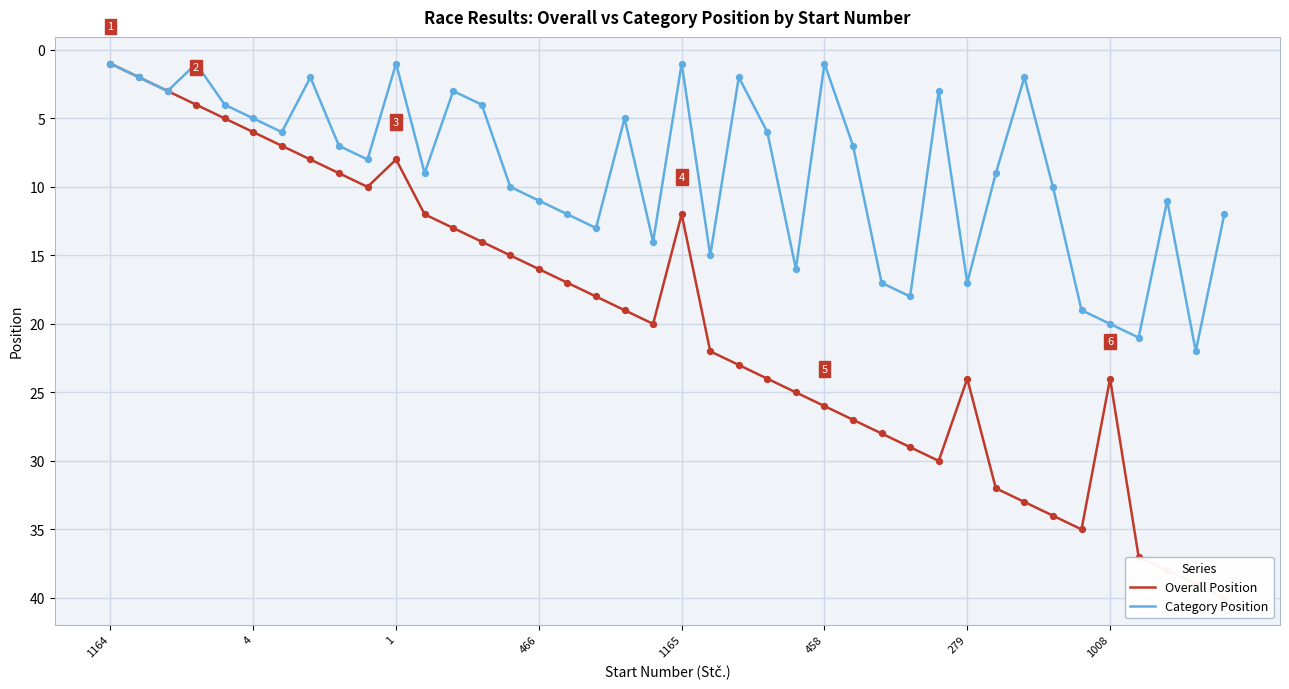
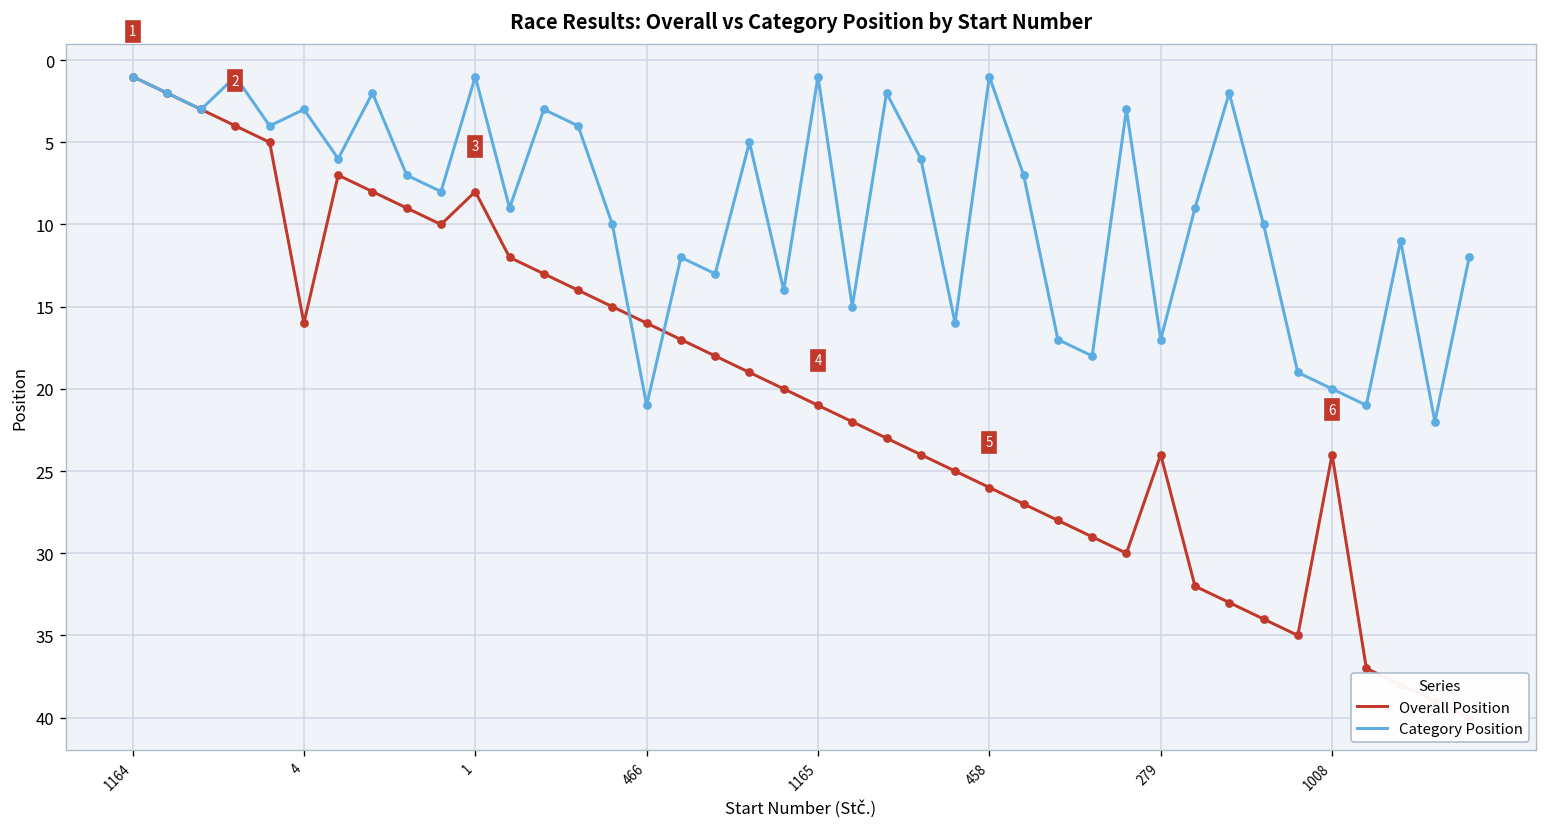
  {
    "Overall Position": {
-     "4": 6,
+     "4": 16,
      "1": 8,
      "466": 16,
-     "1165": 12,
+     "1165": 21,
      "458": 26,
      "279": 24,
      "1008": 24
    },
    "Category Position": {
-     "4": 5,
+     "4": 3,
      "1": 1,
-     "466": 11,
+     "466": 21,
      "1165": 1,
      "458": 1,
      "279": 17
    }
  }
